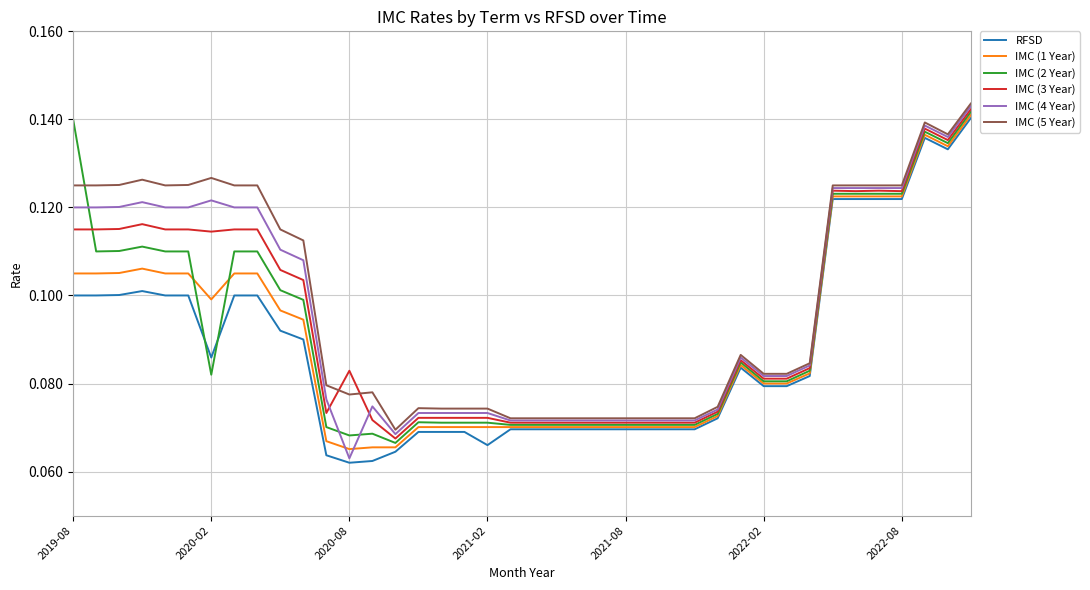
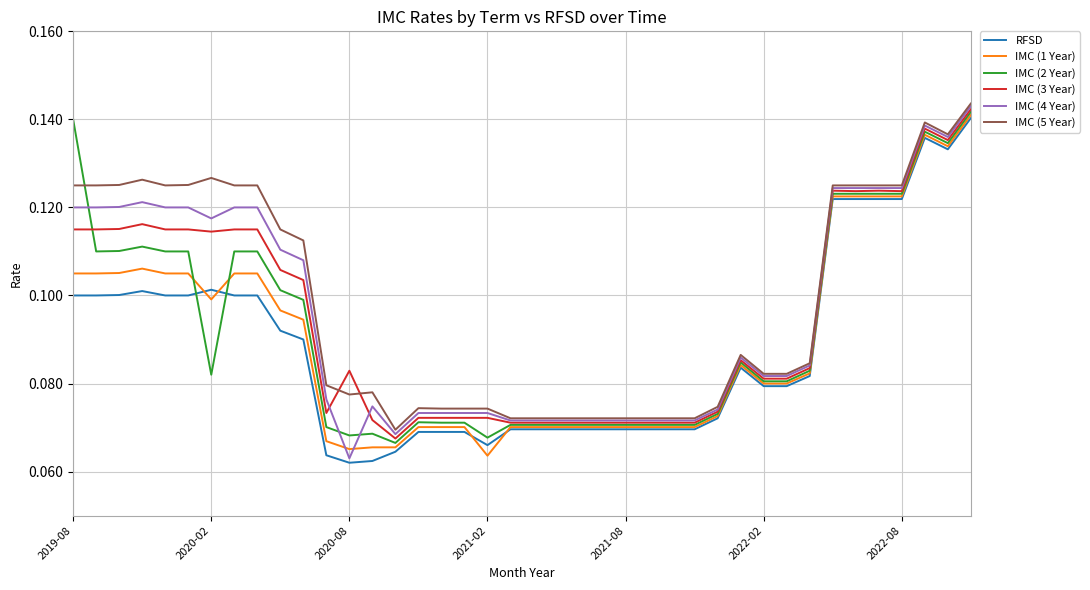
  {
    "RFSD": {
      "2019-08": 0.100,
-     "2020-02": 0.086,
+     "2020-02": 0.101,
      "2020-08": 0.062,
      "2021-02": 0.066,
      "2022-02": 0.079,
      "2022-08": 0.122
    },
    "IMC (1 Year)": {
      "2019-08": 0.105,
      "2020-02": 0.099,
      "2020-08": 0.065,
-     "2021-02": 0.070,
+     "2021-02": 0.064,
      "2022-08": 0.123
    },
    "IMC (2 Year)": {
      "2019-08": 0.140,
      "2020-02": 0.082,
      "2020-08": 0.068,
-     "2021-02": 0.071,
+     "2021-02": 0.068,
      "2022-08": 0.123
    },
    "IMC (3 Year)": {
      "2019-08": 0.115,
      "2020-02": 0.115,
      "2020-08": 0.083,
      "2021-02": 0.072,
      "2022-02": 0.081,
      "2022-08": 0.124
    },
    "IMC (4 Year)": {
      "2019-08": 0.120,
-     "2020-02": 0.122,
+     "2020-02": 0.118,
      "2020-08": 0.063,
      "2021-02": 0.073,
      "2022-08": 0.124
    },
    "IMC (5 Year)": {
      "2019-08": 0.125,
      "2020-02": 0.127,
      "2020-08": 0.078,
      "2021-02": 0.074,
      "2022-08": 0.125
    }
  }
